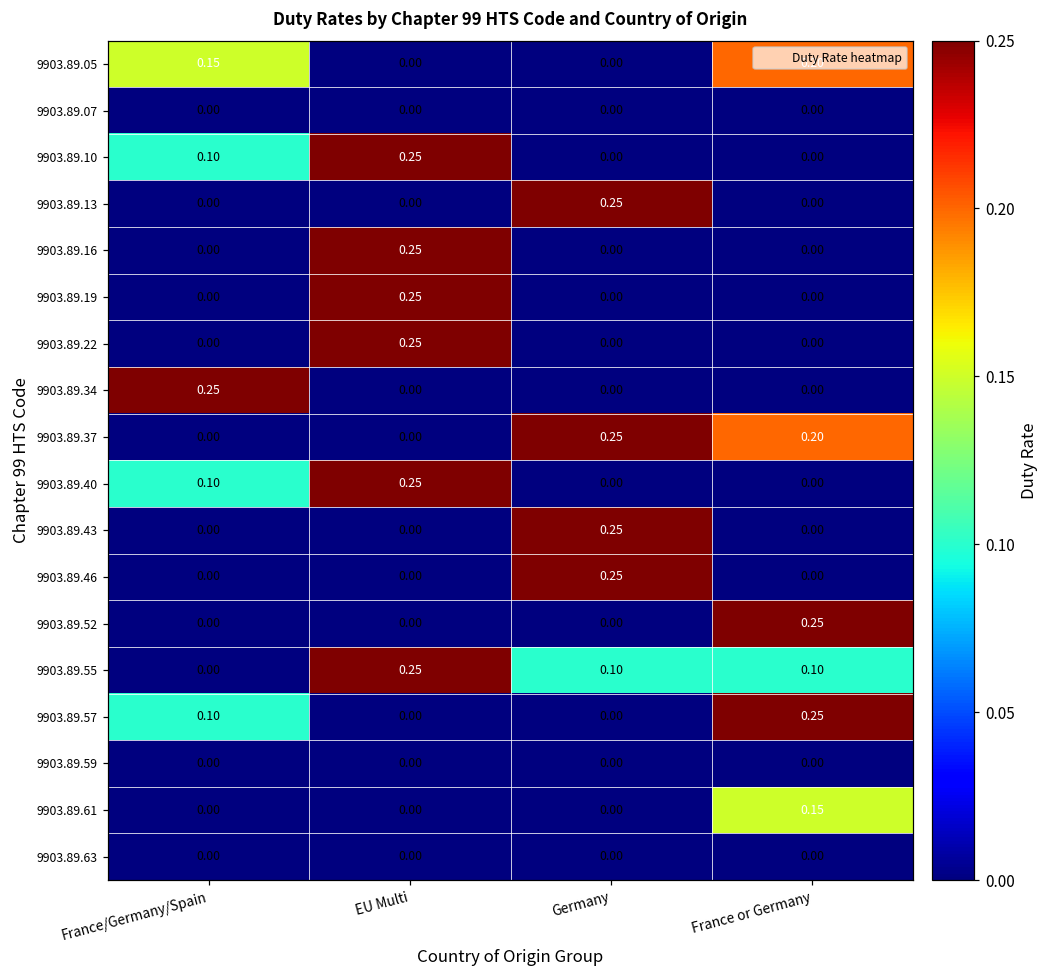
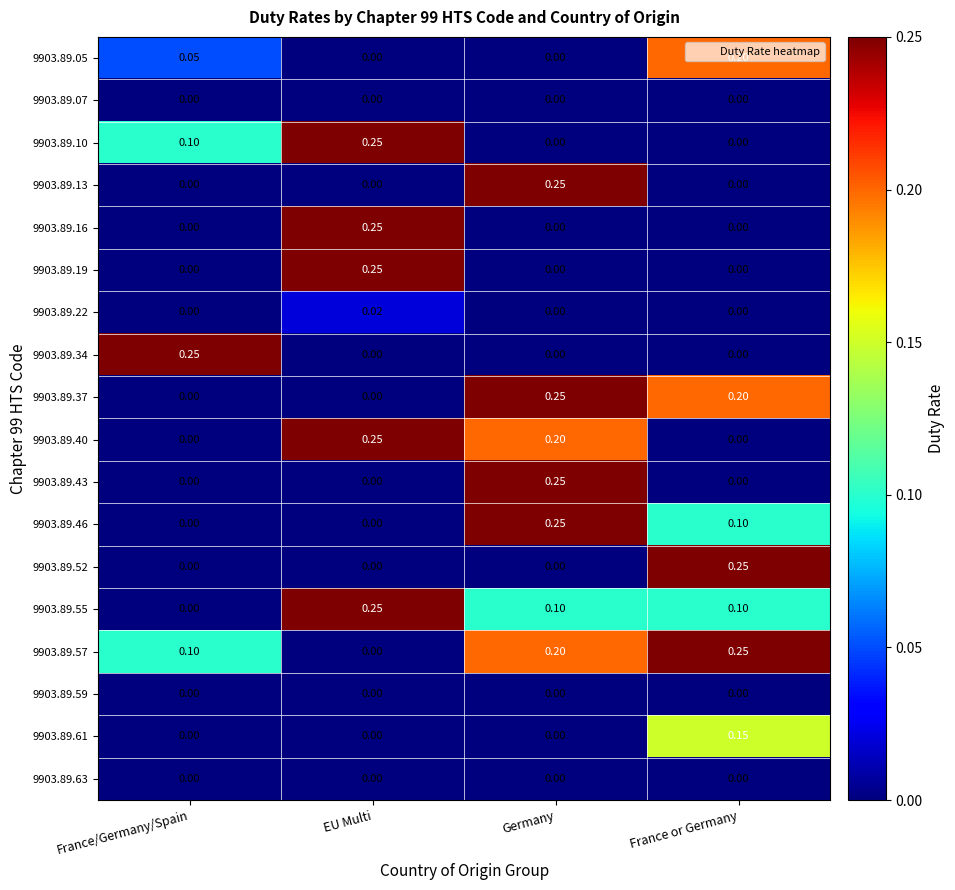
  {
    "9903.89.05": {
-     "France/Germany/Spain": 0.15,
+     "France/Germany/Spain": 0.05,
      "EU Multi": 0.00,
      "Germany": 0.00
    },
    "9903.89.07": {
      "France/Germany/Spain": 0.00,
      "EU Multi": 0.00,
      "Germany": 0.00,
      "France or Germany": 0.00
    },
    "9903.89.10": {
      "France/Germany/Spain": 0.10,
      "EU Multi": 0.25,
      "Germany": 0.00,
      "France or Germany": 0.00
    },
    "9903.89.13": {
      "France/Germany/Spain": 0.00,
      "EU Multi": 0.00,
      "Germany": 0.25,
      "France or Germany": 0.00
    },
    "9903.89.16": {
      "France/Germany/Spain": 0.00,
      "EU Multi": 0.25,
      "Germany": 0.00,
      "France or Germany": 0.00
    },
    "9903.89.19": {
      "France/Germany/Spain": 0.00,
      "EU Multi": 0.25,
      "Germany": 0.00,
      "France or Germany": 0.00
    },
    "9903.89.22": {
      "France/Germany/Spain": 0.00,
-     "EU Multi": 0.25,
+     "EU Multi": 0.02,
      "Germany": 0.00,
      "France or Germany": 0.00
    },
    "9903.89.34": {
      "France/Germany/Spain": 0.25,
      "EU Multi": 0.00,
      "Germany": 0.00,
      "France or Germany": 0.00
    },
    "9903.89.37": {
      "France/Germany/Spain": 0.00,
      "EU Multi": 0.00,
      "Germany": 0.25,
      "France or Germany": 0.20
    },
    "9903.89.40": {
-     "France/Germany/Spain": 0.10,
+     "France/Germany/Spain": 0.00,
      "EU Multi": 0.25,
-     "Germany": 0.00,
+     "Germany": 0.20,
      "France or Germany": 0.00
    },
    "9903.89.43": {
      "France/Germany/Spain": 0.00,
      "EU Multi": 0.00,
      "Germany": 0.25,
      "France or Germany": 0.00
    },
    "9903.89.46": {
      "France/Germany/Spain": 0.00,
      "EU Multi": 0.00,
      "Germany": 0.25,
-     "France or Germany": 0.00
+     "France or Germany": 0.10
    },
    "9903.89.52": {
      "France/Germany/Spain": 0.00,
      "EU Multi": 0.00,
      "Germany": 0.00,
      "France or Germany": 0.25
    },
    "9903.89.55": {
      "France/Germany/Spain": 0.00,
      "EU Multi": 0.25,
      "Germany": 0.10,
      "France or Germany": 0.10
    },
    "9903.89.57": {
      "France/Germany/Spain": 0.10,
      "EU Multi": 0.00,
-     "Germany": 0.00,
+     "Germany": 0.20,
      "France or Germany": 0.25
    },
    "9903.89.59": {
      "France/Germany/Spain": 0.00,
      "EU Multi": 0.00,
      "Germany": 0.00,
      "France or Germany": 0.00
    },
    "9903.89.61": {
      "France/Germany/Spain": 0.00,
      "EU Multi": 0.00,
      "Germany": 0.00,
      "France or Germany": 0.15
    },
    "9903.89.63": {
      "France/Germany/Spain": 0.00,
      "EU Multi": 0.00,
      "Germany": 0.00,
      "France or Germany": 0.00
    }
  }
